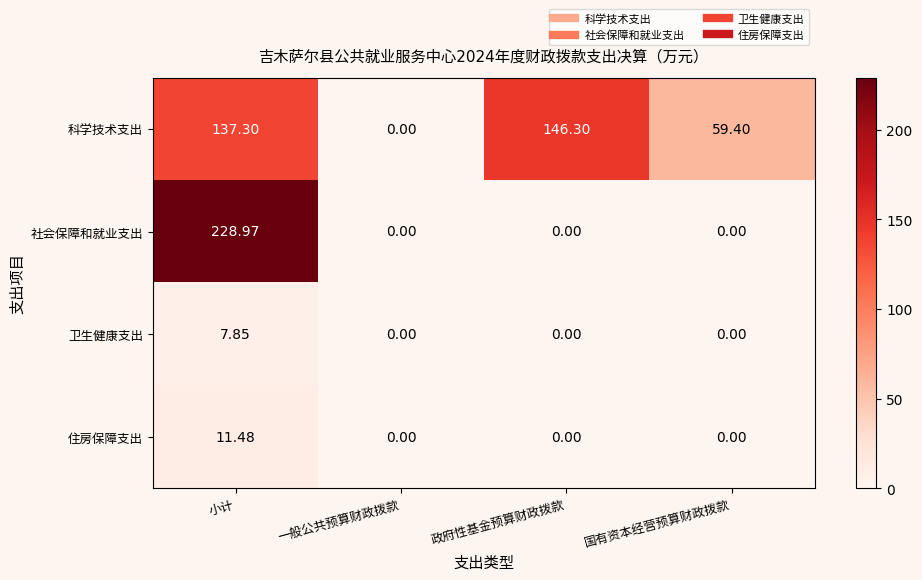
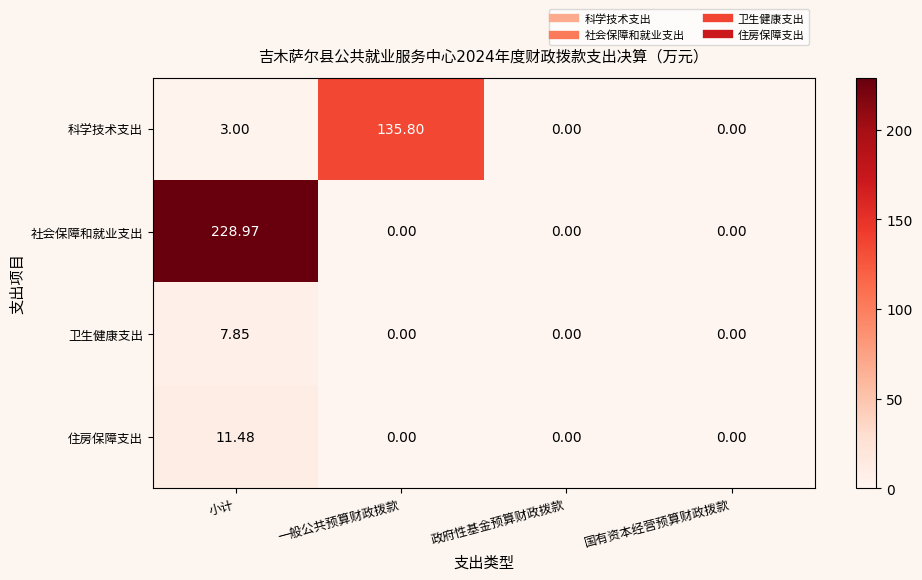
  {
    "科学技术支出": {
-     "小计": 137.30,
-     "一般公共预算财政拨款": 0.00,
-     "政府性基金预算财政拨款": 146.30,
-     "国有资本经营预算财政拨款": 59.40
+     "小计": 3.00,
+     "一般公共预算财政拨款": 135.80,
+     "政府性基金预算财政拨款": 0.00,
+     "国有资本经营预算财政拨款": 0.00
    },
    "社会保障和就业支出": {
      "小计": 228.97,
      "一般公共预算财政拨款": 0.00,
      "政府性基金预算财政拨款": 0.00,
      "国有资本经营预算财政拨款": 0.00
    },
    "卫生健康支出": {
      "小计": 7.85,
      "一般公共预算财政拨款": 0.00,
      "政府性基金预算财政拨款": 0.00,
      "国有资本经营预算财政拨款": 0.00
    },
    "住房保障支出": {
      "小计": 11.48,
      "一般公共预算财政拨款": 0.00,
      "政府性基金预算财政拨款": 0.00,
      "国有资本经营预算财政拨款": 0.00
    }
  }
